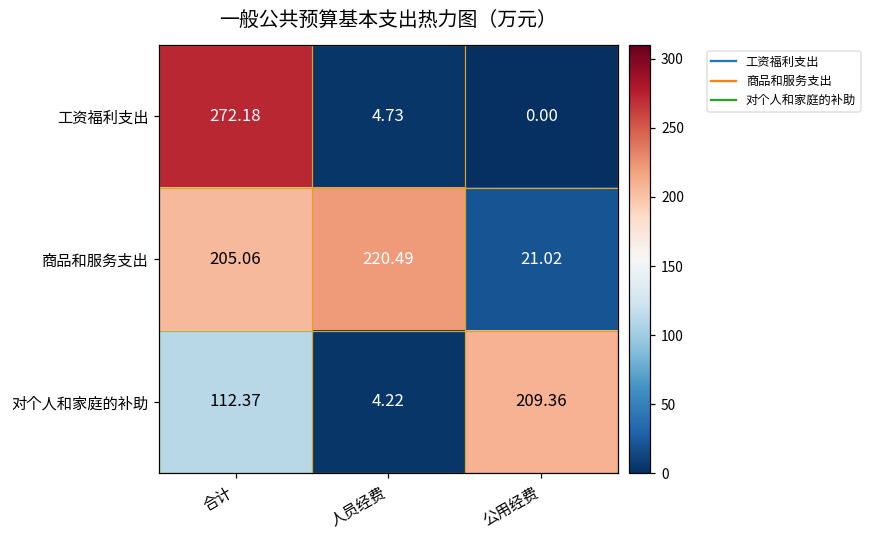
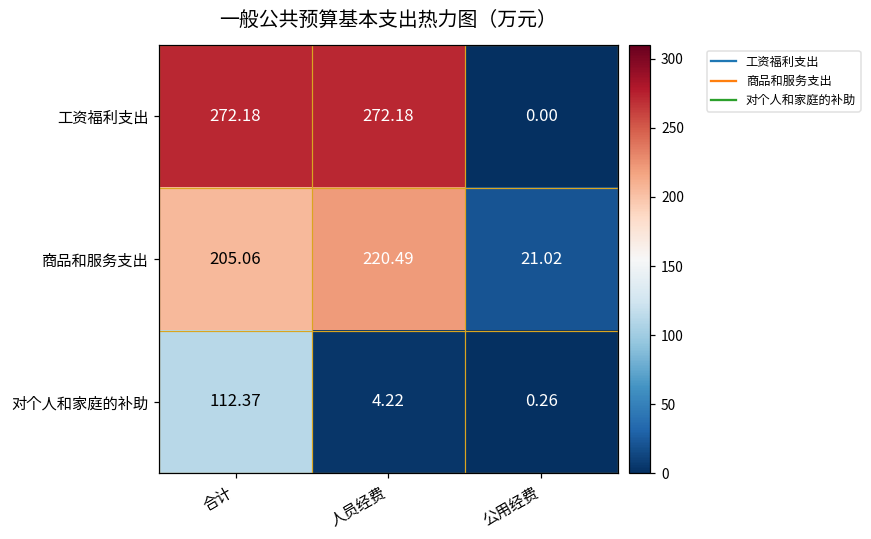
  {
    "工资福利支出": {
      "合计": 272.18,
-     "人员经费": 4.73,
+     "人员经费": 272.18,
      "公用经费": 0.00
    },
    "商品和服务支出": {
      "合计": 205.06,
      "人员经费": 220.49,
      "公用经费": 21.02
    },
    "对个人和家庭的补助": {
      "合计": 112.37,
      "人员经费": 4.22,
-     "公用经费": 209.36
+     "公用经费": 0.26
    }
  }
